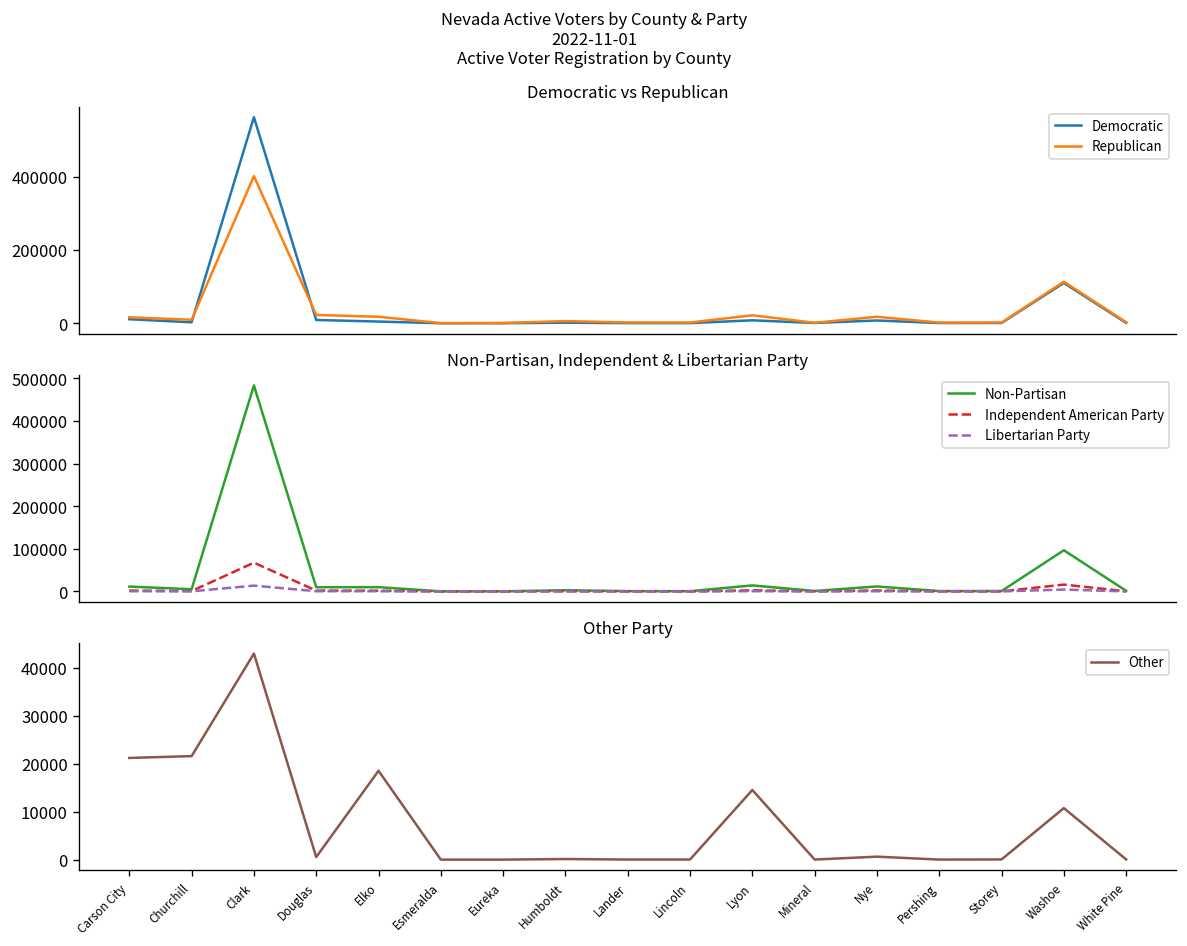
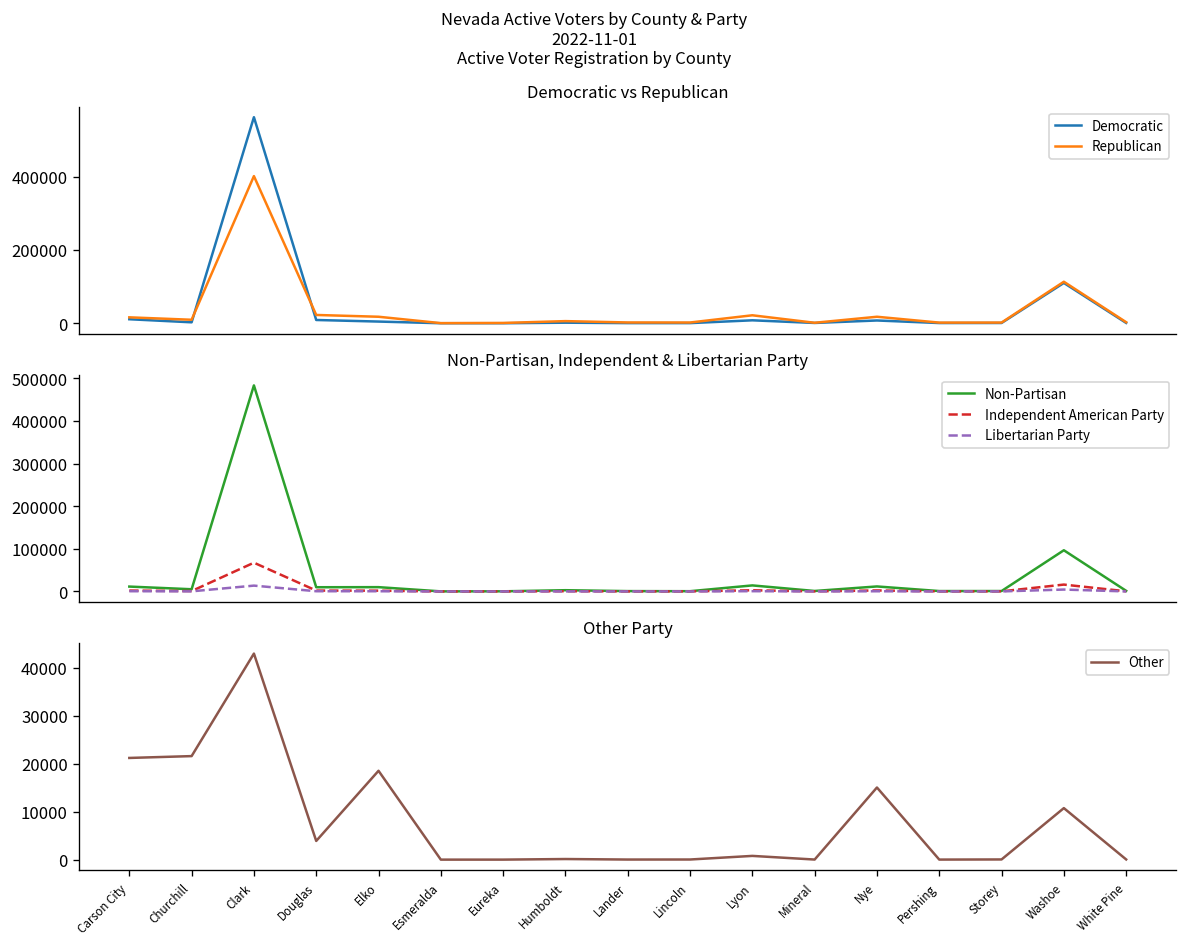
  {
    "Other Party": {
      "Carson City": 21000,
      "Churchill": 22000,
      "Clark": 43000,
-     "Douglas": 1000,
+     "Douglas": 4000,
      "Elko": 19000,
      "Esmeralda": 0,
      "Eureka": 0,
      "Humboldt": 0,
      "Lander": 0,
      "Lincoln": 0,
-     "Lyon": 15000,
+     "Lyon": 1000,
      "Mineral": 0,
-     "Nye": 1000,
+     "Nye": 15000,
      "Pershing": 0,
      "Storey": 0,
      "Washoe": 11000,
      "White Pine": 0
    }
  }
